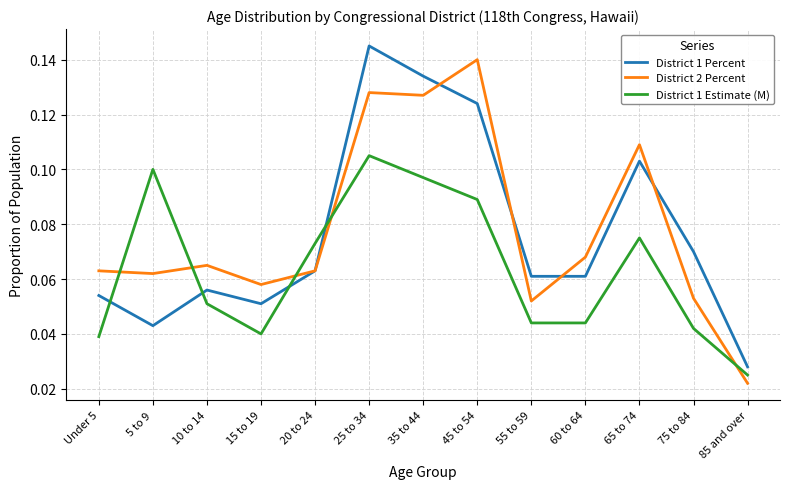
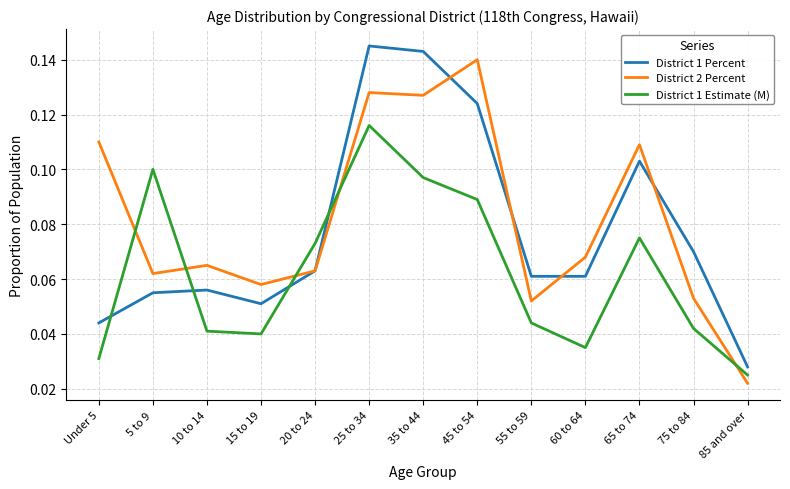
  {
    "District 1 Percent": {
-     "Under 5": 0.054,
-     "5 to 9": 0.043,
+     "Under 5": 0.044,
+     "5 to 9": 0.055,
      "10 to 14": 0.056,
      "15 to 19": 0.051,
      "25 to 34": 0.145,
-     "35 to 44": 0.134,
+     "35 to 44": 0.143,
      "45 to 54": 0.124,
      "55 to 59": 0.061,
      "60 to 64": 0.061,
      "65 to 74": 0.103,
      "75 to 84": 0.070,
      "85 and over": 0.028
    },
    "District 2 Percent": {
-     "Under 5": 0.063,
+     "Under 5": 0.110,
      "5 to 9": 0.062,
      "10 to 14": 0.065,
      "15 to 19": 0.058,
      "25 to 34": 0.128,
      "35 to 44": 0.127,
      "45 to 54": 0.140,
      "55 to 59": 0.052,
      "60 to 64": 0.068,
      "65 to 74": 0.109,
      "75 to 84": 0.053,
      "85 and over": 0.022
    },
    "District 1 Estimate (M)": {
-     "Under 5": 0.039,
+     "Under 5": 0.031,
      "5 to 9": 0.100,
-     "10 to 14": 0.051,
+     "10 to 14": 0.041,
      "15 to 19": 0.040,
      "20 to 24": 0.073,
-     "25 to 34": 0.105,
+     "25 to 34": 0.116,
      "35 to 44": 0.097,
      "45 to 54": 0.089,
      "55 to 59": 0.044,
-     "60 to 64": 0.044,
+     "60 to 64": 0.035,
      "65 to 74": 0.075,
      "75 to 84": 0.042,
      "85 and over": 0.025
    }
  }
